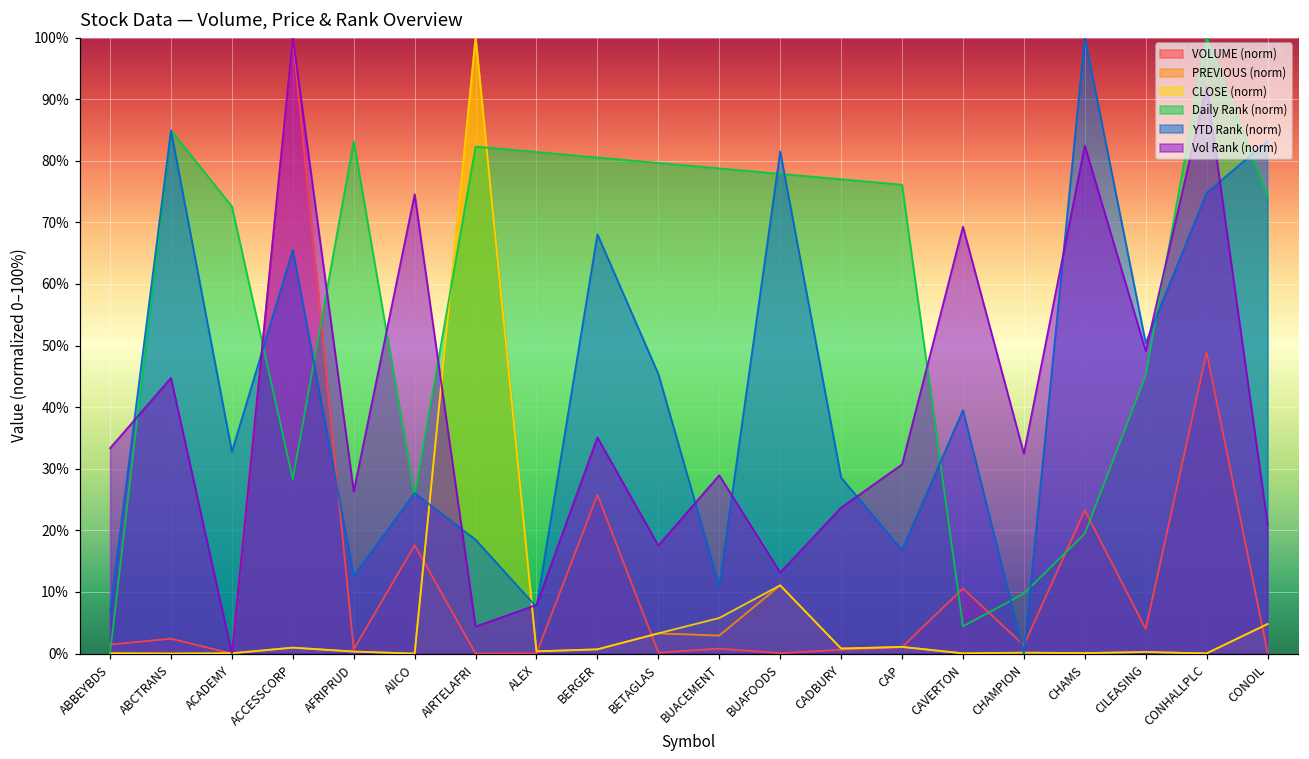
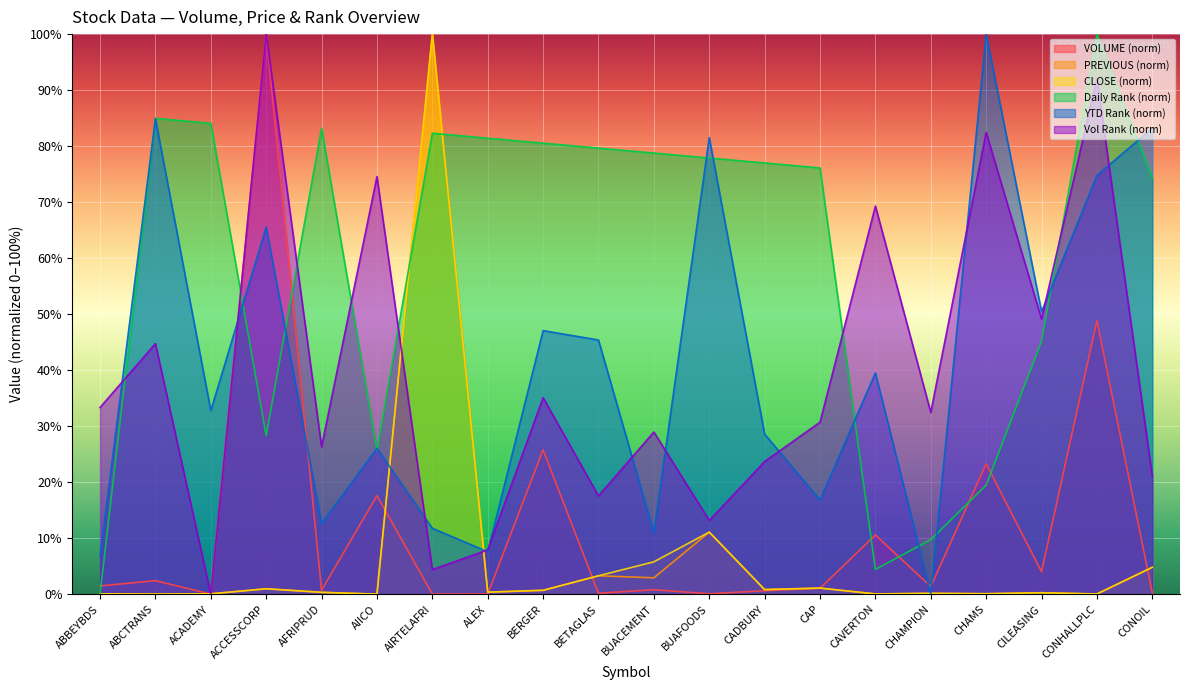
  {
    "VOLUME (norm)": {
      "ABBEYBDS": "1%",
      "ABCTRANS": "2%",
      "AIICO": "18%",
      "AIRTELAFRI": "0%",
      "BERGER": "26%",
      "BETAGLAS": "0%",
      "BUACEMENT": "1%",
      "BUAFOODS": "0%",
      "CAVERTON": "11%",
      "CHAMPION": "1%",
      "CHAMS": "23%",
      "CILEASING": "4%",
      "CONHALLPLC": "49%",
      "CONOIL": "0%"
    },
    "Daily Rank (norm)": {
-     "ACADEMY": "73%",
+     "ACADEMY": "84%",
      "ACCESSCORP": "28%",
      "AFRIPRUD": "83%",
      "AIRTELAFRI": "82%",
      "ALEX": "81%",
      "BERGER": "81%",
      "BETAGLAS": "80%",
      "BUACEMENT": "79%",
      "BUAFOODS": "78%",
      "CADBURY": "77%",
      "CAP": "76%",
      "CAVERTON": "4%",
      "CHAMPION": "10%",
      "CHAMS": "19%",
      "CILEASING": "45%",
      "CONHALLPLC": "100%",
      "CONOIL": "74%"
    },
    "YTD Rank (norm)": {
      "ABBEYBDS": "7%",
      "ACADEMY": "33%",
      "ACCESSCORP": "66%",
      "AFRIPRUD": "13%",
-     "AIRTELAFRI": "18%",
-     "BERGER": "68%",
+     "AIRTELAFRI": "12%",
+     "BERGER": "47%",
      "BETAGLAS": "45%",
      "BUACEMENT": "11%",
      "BUAFOODS": "82%",
      "CADBURY": "29%",
      "CAP": "17%",
      "CAVERTON": "39%",
      "CHAMS": "100%",
      "CILEASING": "50%",
      "CONHALLPLC": "75%"
    },
    "Vol Rank (norm)": {
      "ABBEYBDS": "33%",
      "ABCTRANS": "45%",
      "AFRIPRUD": "26%",
      "AIICO": "75%",
      "AIRTELAFRI": "4%",
      "BERGER": "35%",
      "BETAGLAS": "18%",
      "BUACEMENT": "29%",
      "BUAFOODS": "13%",
      "CADBURY": "24%",
      "CAP": "31%",
      "CAVERTON": "69%",
      "CHAMPION": "32%",
      "CHAMS": "82%",
      "CILEASING": "49%",
      "CONOIL": "21%"
    }
  }
